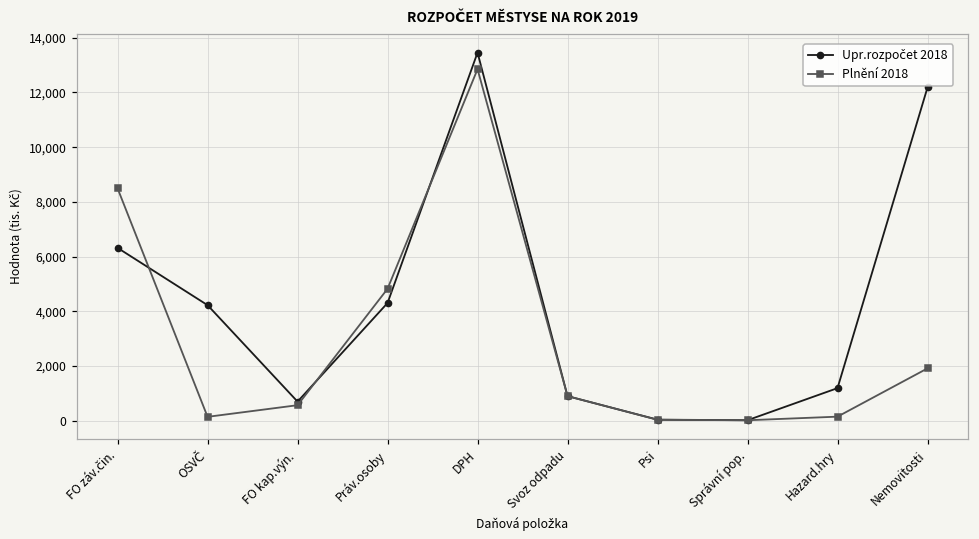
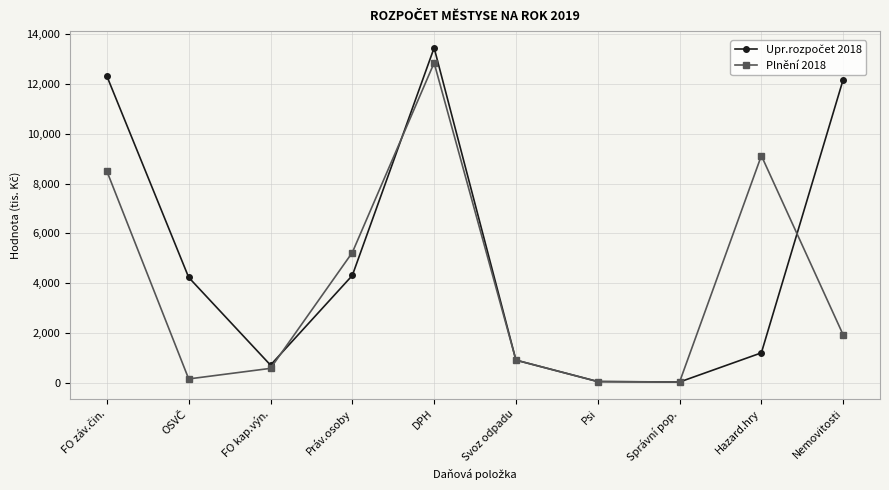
  {
    "Upr.rozpočet 2018": {
-     "FO záv.čin.": "6,300",
+     "FO záv.čin.": "12,300",
      "OSVČ": "4,200",
      "FO kap.výn.": "700",
      "Práv.osoby": "4,300",
      "DPH": "13,500",
      "Hazard.hry": "1,200",
      "Nemovitosti": "12,200"
    },
    "Plnění 2018": {
      "FO záv.čin.": "8,500",
      "OSVČ": "100",
      "FO kap.výn.": "600",
-     "Práv.osoby": "4,800",
+     "Práv.osoby": "5,200",
      "DPH": "12,900",
-     "Hazard.hry": "200",
+     "Hazard.hry": "9,100",
      "Nemovitosti": "1,900"
    }
  }
